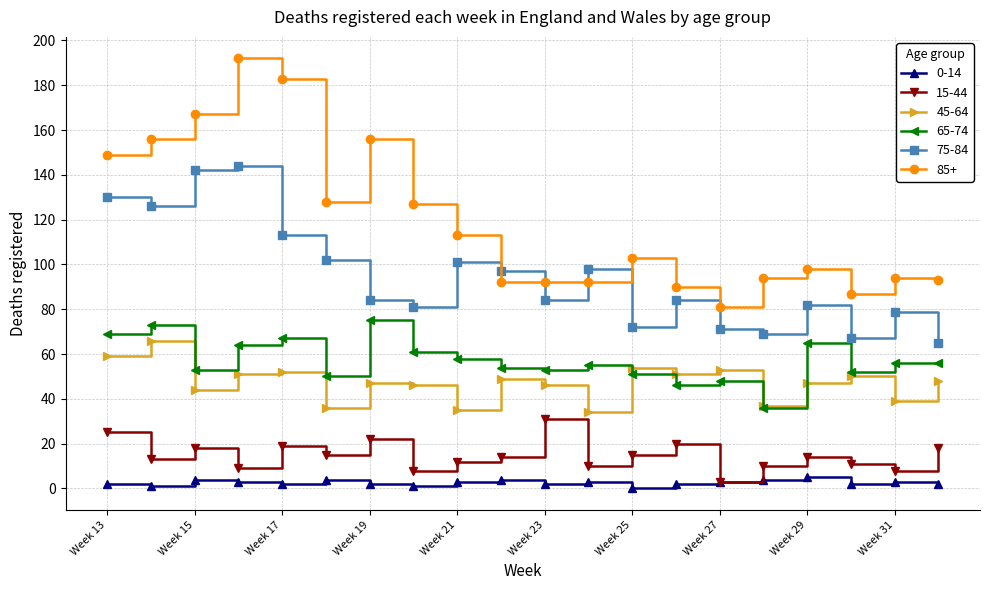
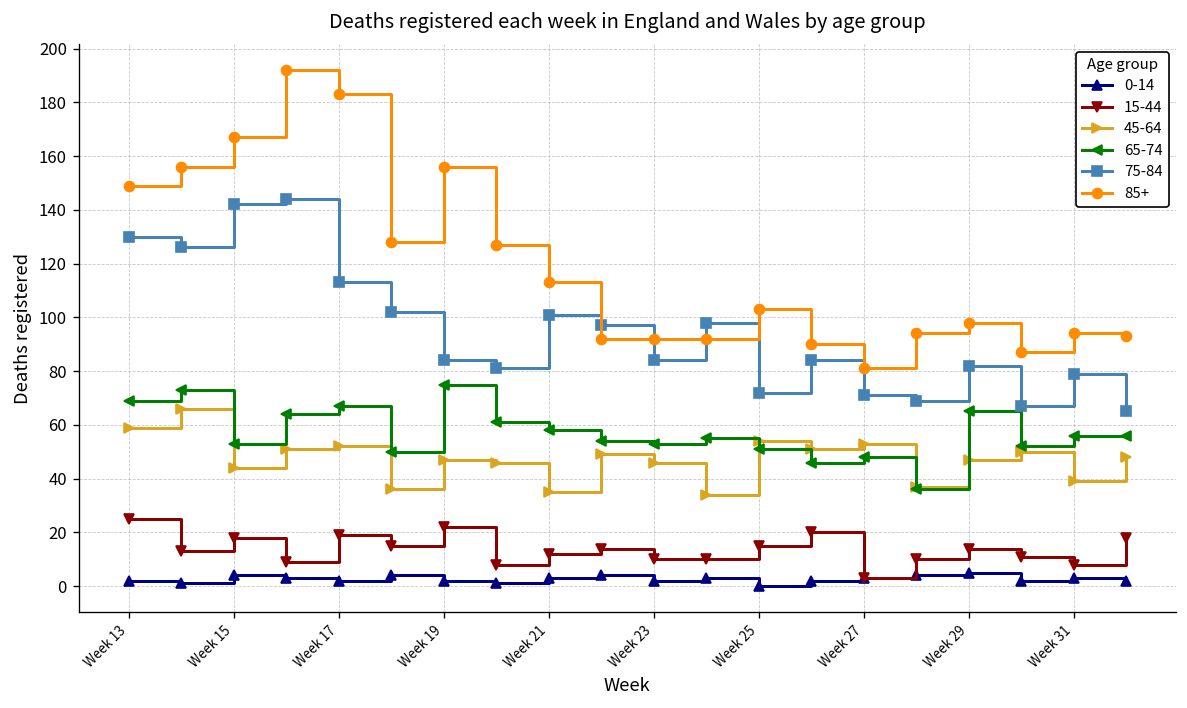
  {
    "0-14": {
      "Week 13": 2,
      "Week 15": 4,
      "Week 17": 2,
      "Week 19": 2,
      "Week 21": 3,
      "Week 23": 2,
      "Week 25": 0,
      "Week 29": 5,
      "Week 31": 3
    },
    "15-44": {
      "Week 13": 25,
      "Week 15": 18,
      "Week 17": 19,
      "Week 19": 22,
      "Week 21": 12,
-     "Week 23": 31,
+     "Week 23": 10,
      "Week 25": 15,
      "Week 29": 14,
      "Week 31": 8
    },
    "65-74": {
      "Week 13": 69,
      "Week 15": 53,
      "Week 17": 67,
      "Week 19": 75,
      "Week 21": 58,
      "Week 23": 53,
      "Week 25": 51,
      "Week 27": 48,
      "Week 29": 65,
      "Week 31": 56
    },
    "75-84": {
      "Week 13": 130,
      "Week 15": 142,
      "Week 17": 113,
      "Week 19": 84,
      "Week 21": 101,
      "Week 23": 84,
      "Week 25": 72,
      "Week 27": 71,
      "Week 29": 82,
      "Week 31": 79
    }
  }
